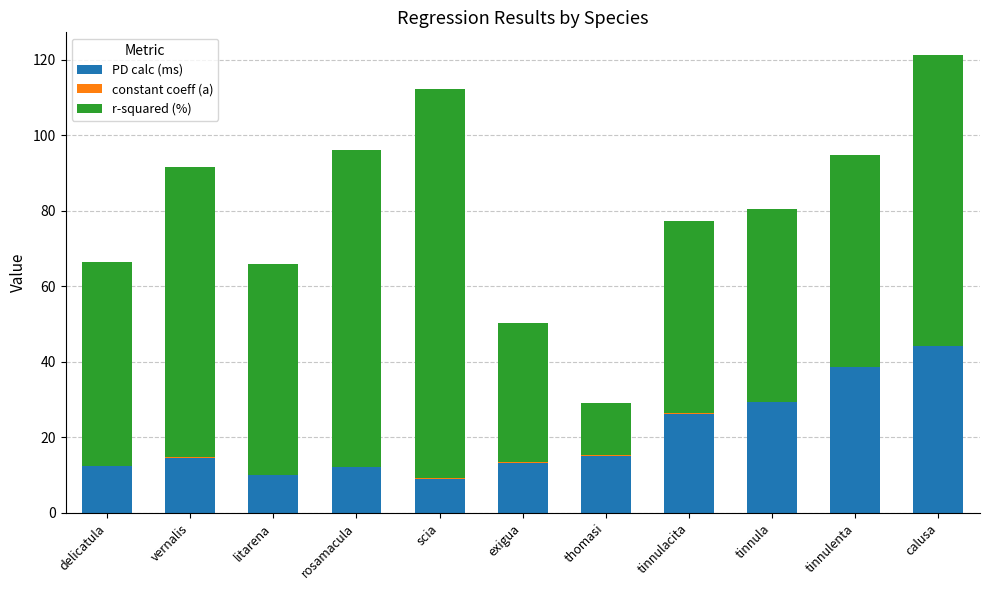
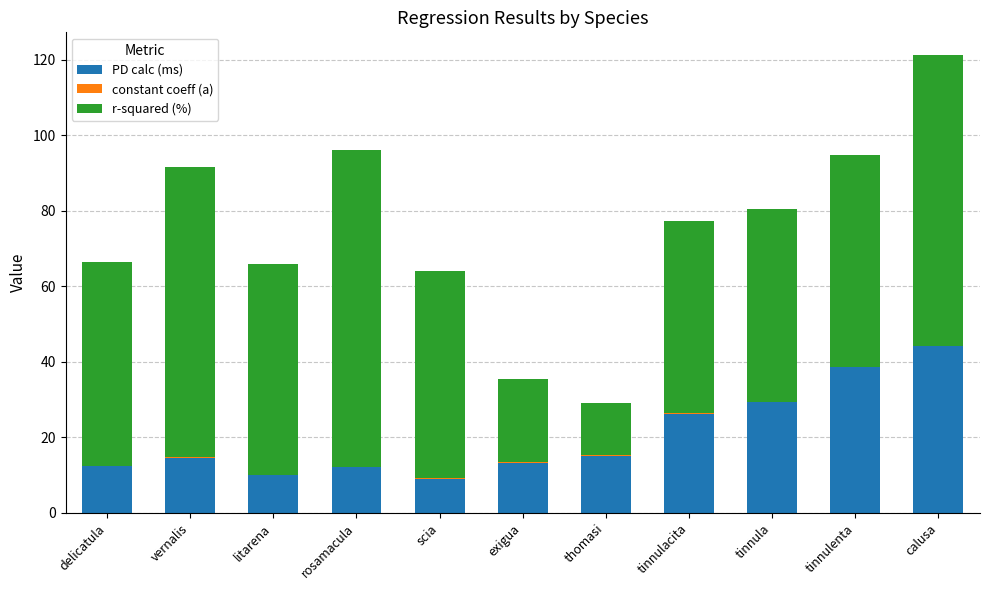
  {
    "PD calc (ms)": {
      "delicatula": 12,
      "vernalis": 15,
      "litarena": 10,
      "rosamacula": 12,
      "scia": 9,
      "exigua": 13,
      "thomasi": 15,
      "tinnulacita": 26,
      "tinnula": 29,
      "tinnulenta": 39,
      "calusa": 44
    },
    "r-squared (%)": {
      "delicatula": 54,
      "vernalis": 77,
      "litarena": 56,
      "rosamacula": 84,
-     "scia": 103,
-     "exigua": 37,
+     "scia": 55,
+     "exigua": 22,
      "thomasi": 14,
      "tinnulacita": 51,
      "tinnula": 51,
      "tinnulenta": 56,
      "calusa": 77
    }
  }
